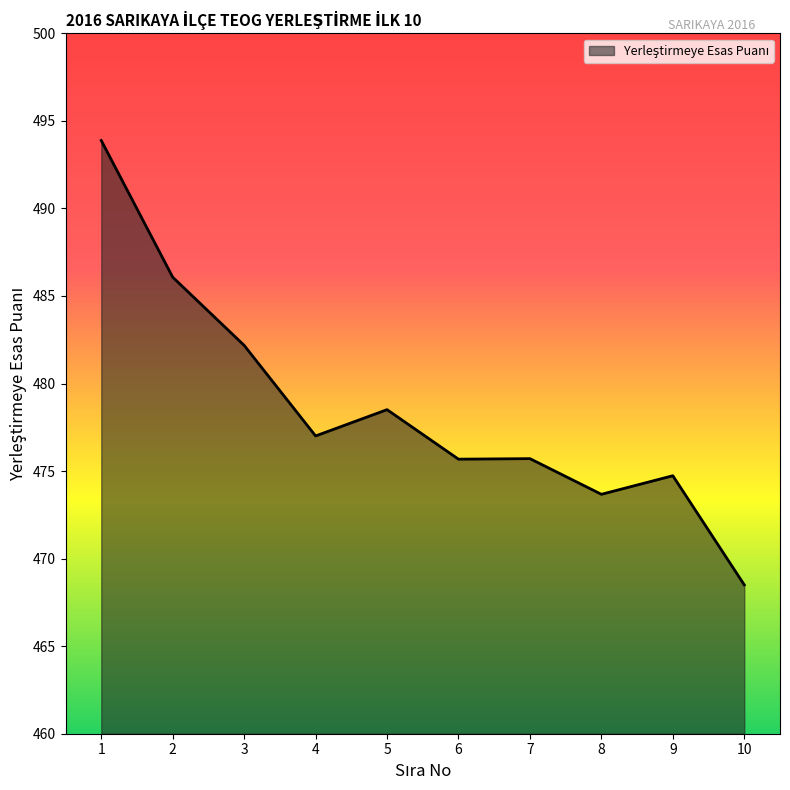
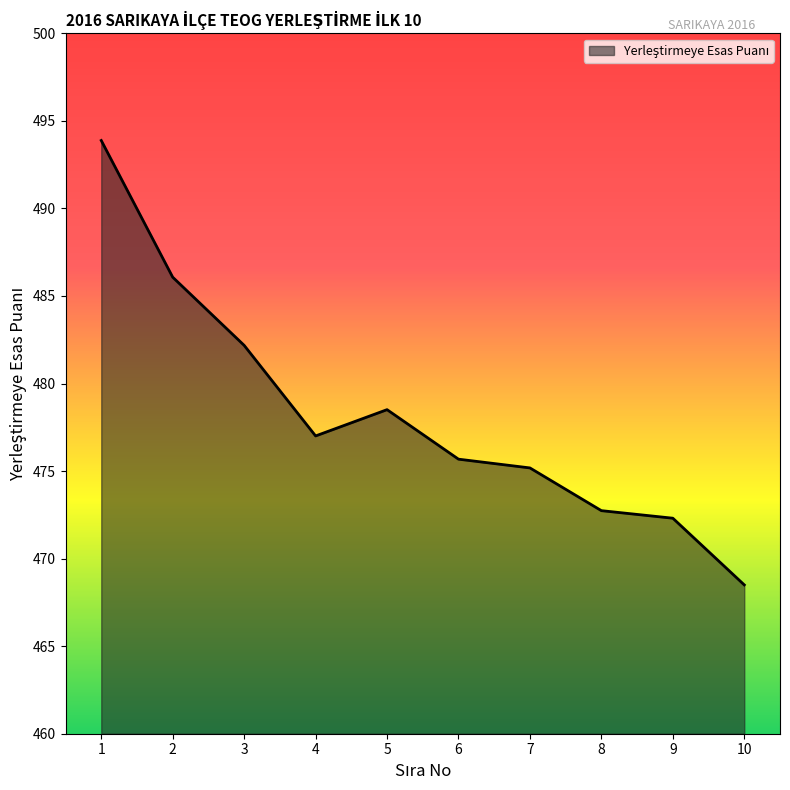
  {
    "1": 493.9,
    "2": 486.1,
    "3": 482.2,
    "4": 477.0,
    "5": 478.5,
    "6": 475.7,
-   "7": 475.7,
-   "8": 473.7,
-   "9": 474.7,
+   "7": 475.2,
+   "8": 472.7,
+   "9": 472.3,
    "10": 468.5
  }
